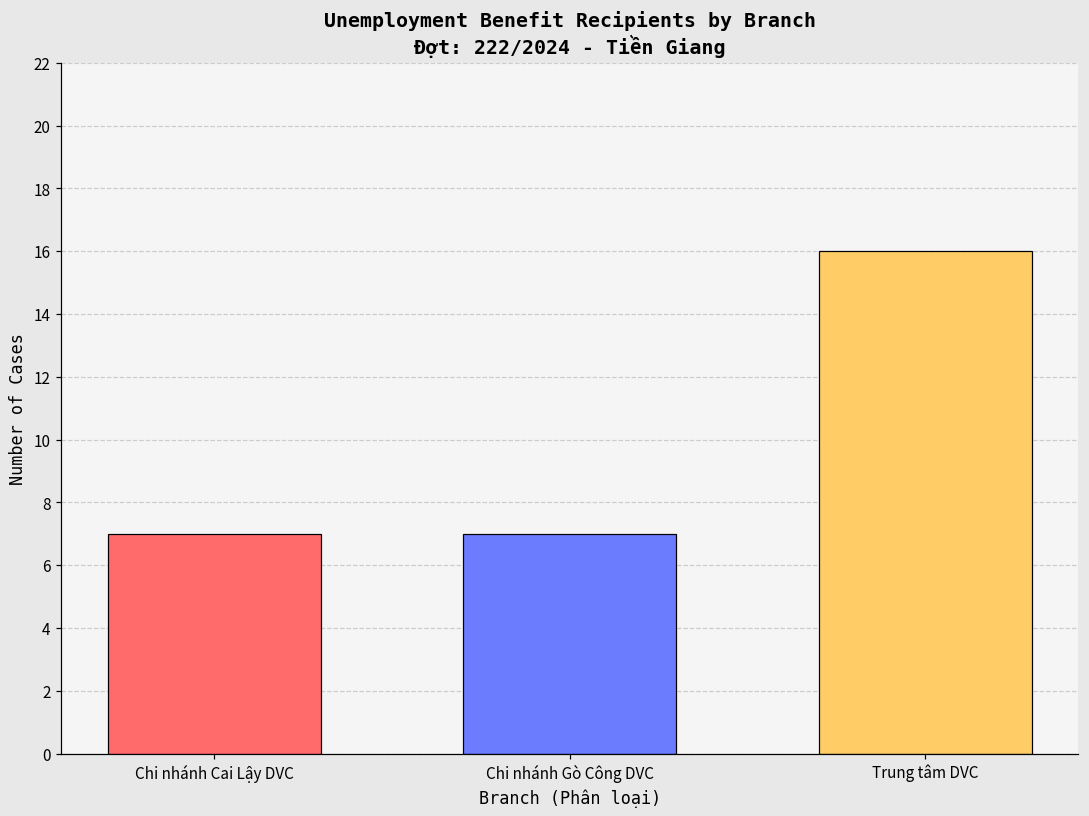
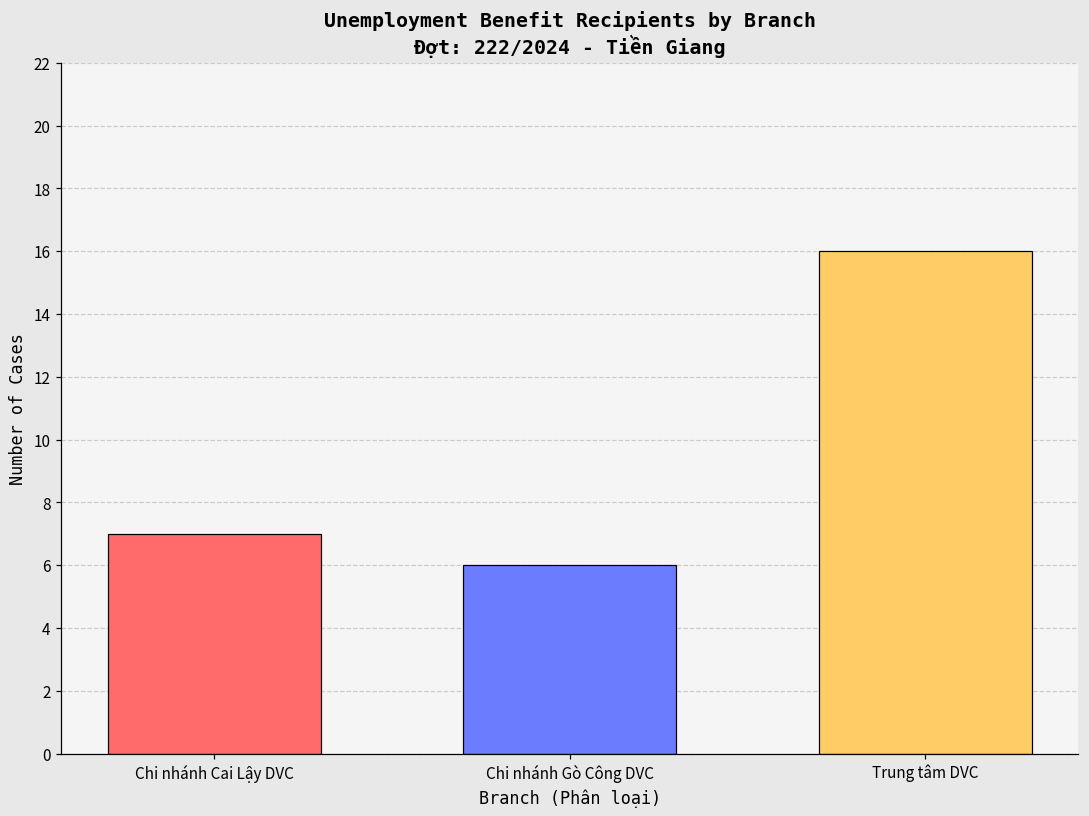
  {
    "Chi nhánh Cai Lậy DVC": 7,
-   "Chi nhánh Gò Công DVC": 7,
+   "Chi nhánh Gò Công DVC": 6,
    "Trung tâm DVC": 16
  }
